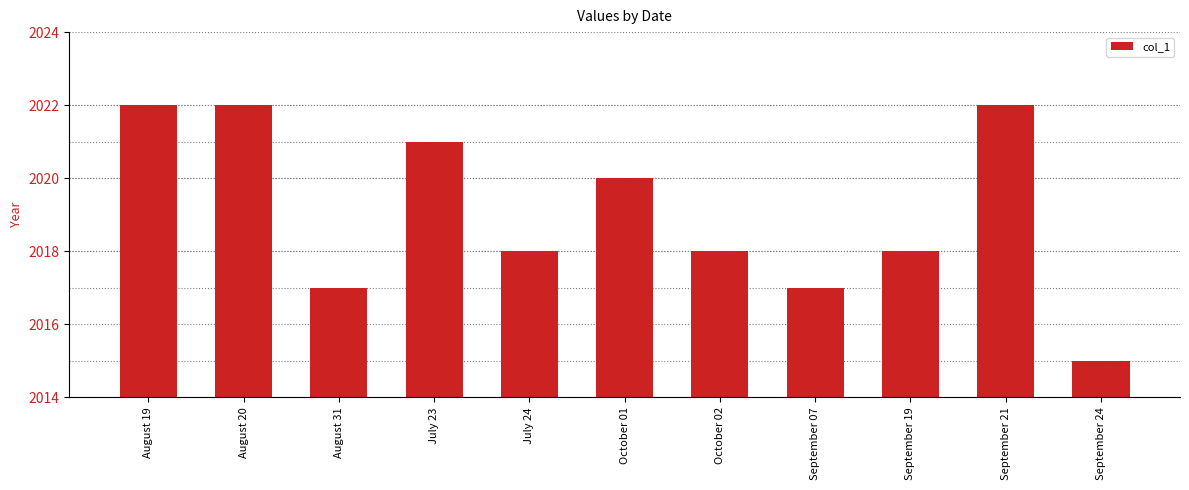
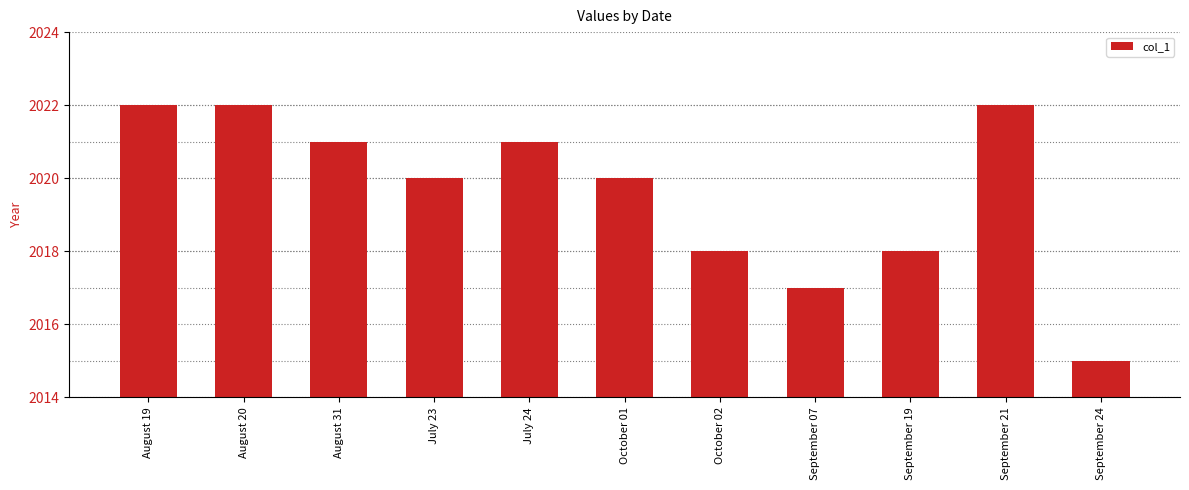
  {
    "August 19": 2022,
    "August 20": 2022,
-   "August 31": 2017,
-   "July 23": 2021,
-   "July 24": 2018,
+   "August 31": 2021,
+   "July 23": 2020,
+   "July 24": 2021,
    "October 01": 2020,
    "October 02": 2018,
    "September 07": 2017,
    "September 19": 2018,
    "September 21": 2022,
    "September 24": 2015
  }
